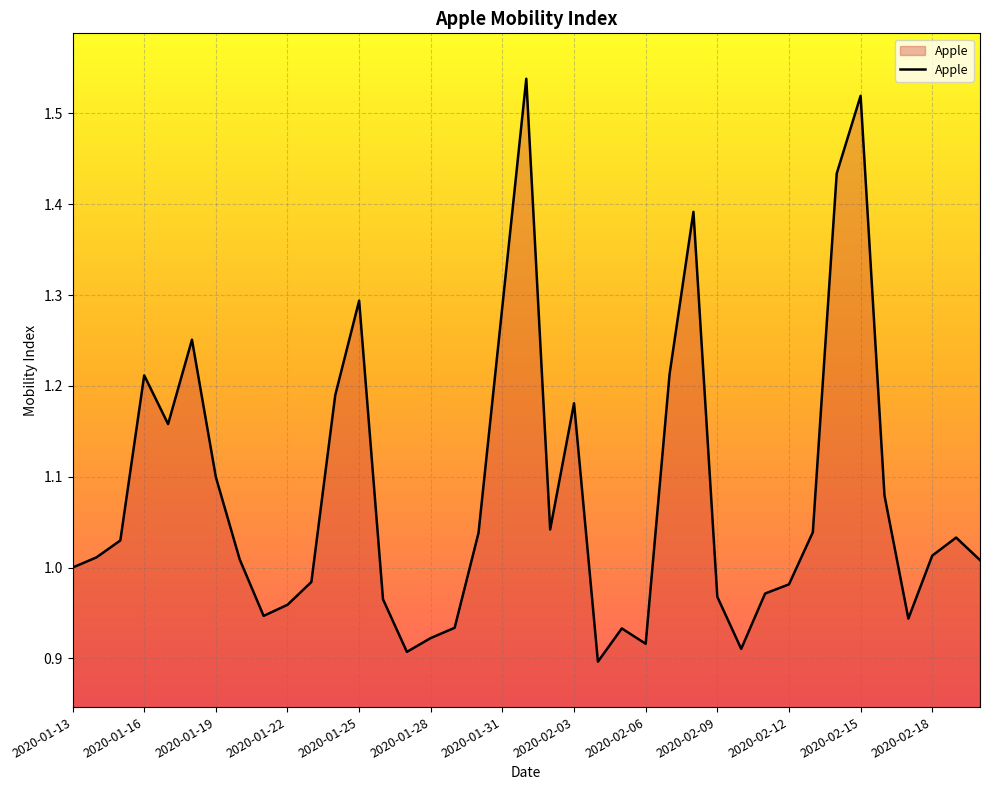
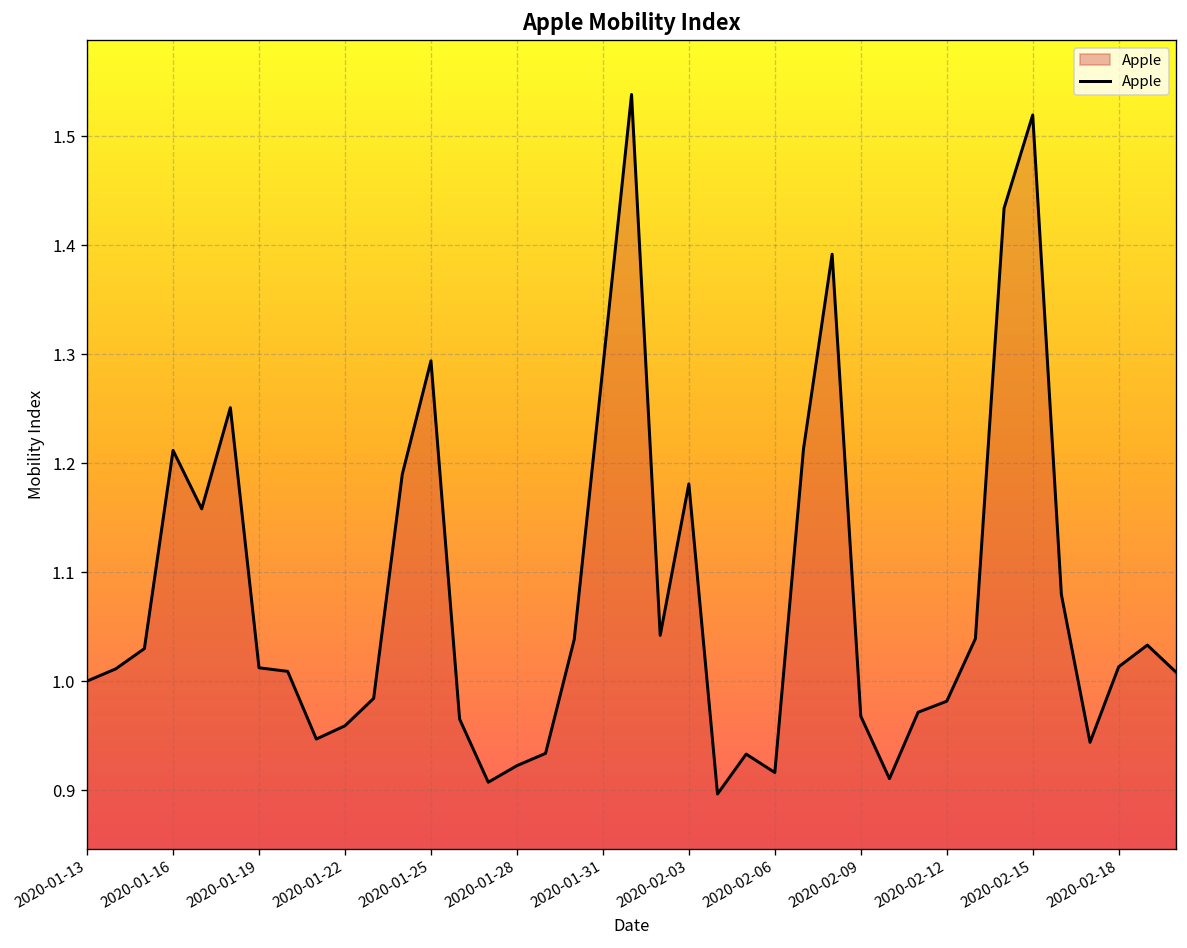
  {
    "2020-01-13": 1.00,
    "2020-01-16": 1.21,
-   "2020-01-19": 1.10,
+   "2020-01-19": 1.01,
    "2020-01-22": 0.96,
    "2020-01-25": 1.29,
    "2020-01-28": 0.92,
    "2020-01-31": 1.29,
    "2020-02-03": 1.18,
    "2020-02-06": 0.92,
    "2020-02-09": 0.97,
    "2020-02-12": 0.98,
    "2020-02-15": 1.52,
    "2020-02-18": 1.01
  }
